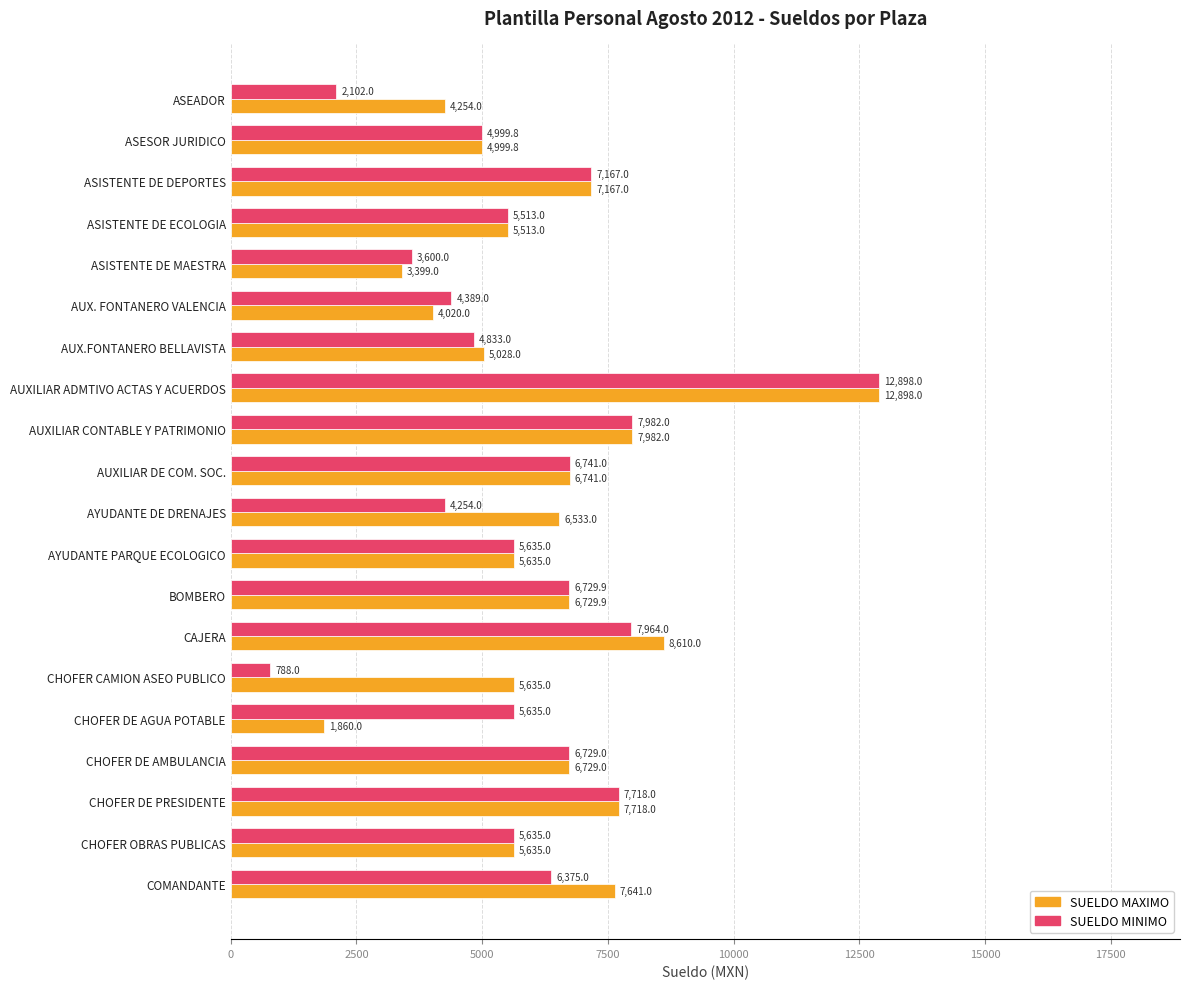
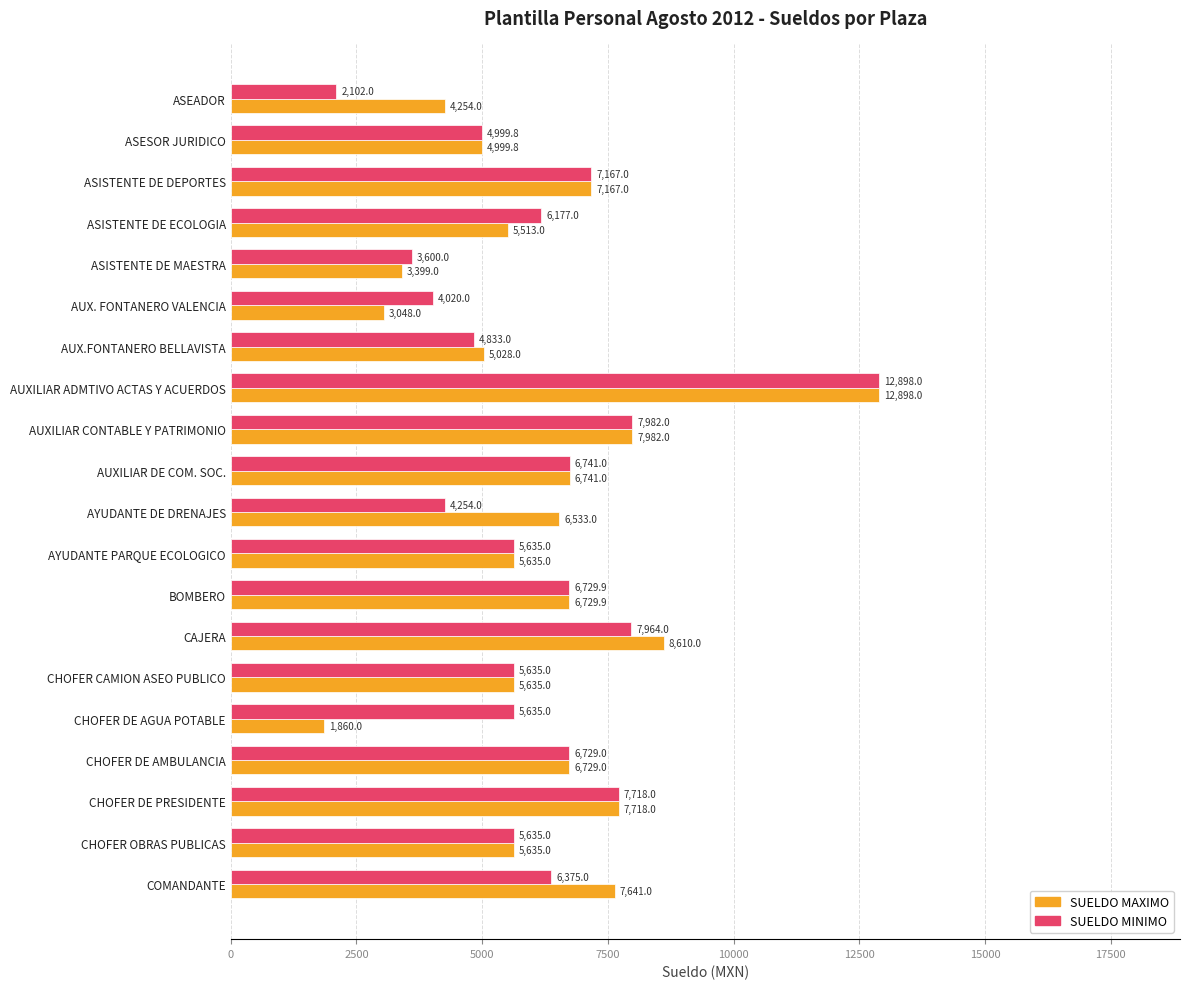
  {
    "SUELDO MAXIMO": {
      "ASEADOR": "4,254.0",
      "ASESOR JURIDICO": "4,999.8",
      "ASISTENTE DE DEPORTES": "7,167.0",
      "ASISTENTE DE ECOLOGIA": "5,513.0",
      "ASISTENTE DE MAESTRA": "3,399.0",
-     "AUX. FONTANERO VALENCIA": "4,020.0",
+     "AUX. FONTANERO VALENCIA": "3,048.0",
      "AUX.FONTANERO BELLAVISTA": "5,028.0",
      "AUXILIAR ADMTIVO ACTAS Y ACUERDOS": "12,898.0",
      "AUXILIAR CONTABLE Y PATRIMONIO": "7,982.0",
      "AUXILIAR DE COM. SOC.": "6,741.0",
      "AYUDANTE DE DRENAJES": "6,533.0",
      "AYUDANTE PARQUE ECOLOGICO": "5,635.0",
      "BOMBERO": "6,729.9",
      "CAJERA": "8,610.0",
      "CHOFER CAMION ASEO PUBLICO": "5,635.0",
      "CHOFER DE AGUA POTABLE": "1,860.0",
      "CHOFER DE AMBULANCIA": "6,729.0",
      "CHOFER DE PRESIDENTE": "7,718.0",
      "CHOFER OBRAS PUBLICAS": "5,635.0",
      "COMANDANTE": "7,641.0"
    },
    "SUELDO MINIMO": {
      "ASEADOR": "2,102.0",
      "ASESOR JURIDICO": "4,999.8",
      "ASISTENTE DE DEPORTES": "7,167.0",
-     "ASISTENTE DE ECOLOGIA": "5,513.0",
+     "ASISTENTE DE ECOLOGIA": "6,177.0",
      "ASISTENTE DE MAESTRA": "3,600.0",
-     "AUX. FONTANERO VALENCIA": "4,389.0",
+     "AUX. FONTANERO VALENCIA": "4,020.0",
      "AUX.FONTANERO BELLAVISTA": "4,833.0",
      "AUXILIAR ADMTIVO ACTAS Y ACUERDOS": "12,898.0",
      "AUXILIAR CONTABLE Y PATRIMONIO": "7,982.0",
      "AUXILIAR DE COM. SOC.": "6,741.0",
      "AYUDANTE DE DRENAJES": "4,254.0",
      "AYUDANTE PARQUE ECOLOGICO": "5,635.0",
      "BOMBERO": "6,729.9",
      "CAJERA": "7,964.0",
-     "CHOFER CAMION ASEO PUBLICO": "788.0",
+     "CHOFER CAMION ASEO PUBLICO": "5,635.0",
      "CHOFER DE AGUA POTABLE": "5,635.0",
      "CHOFER DE AMBULANCIA": "6,729.0",
      "CHOFER DE PRESIDENTE": "7,718.0",
      "CHOFER OBRAS PUBLICAS": "5,635.0",
      "COMANDANTE": "6,375.0"
    }
  }
